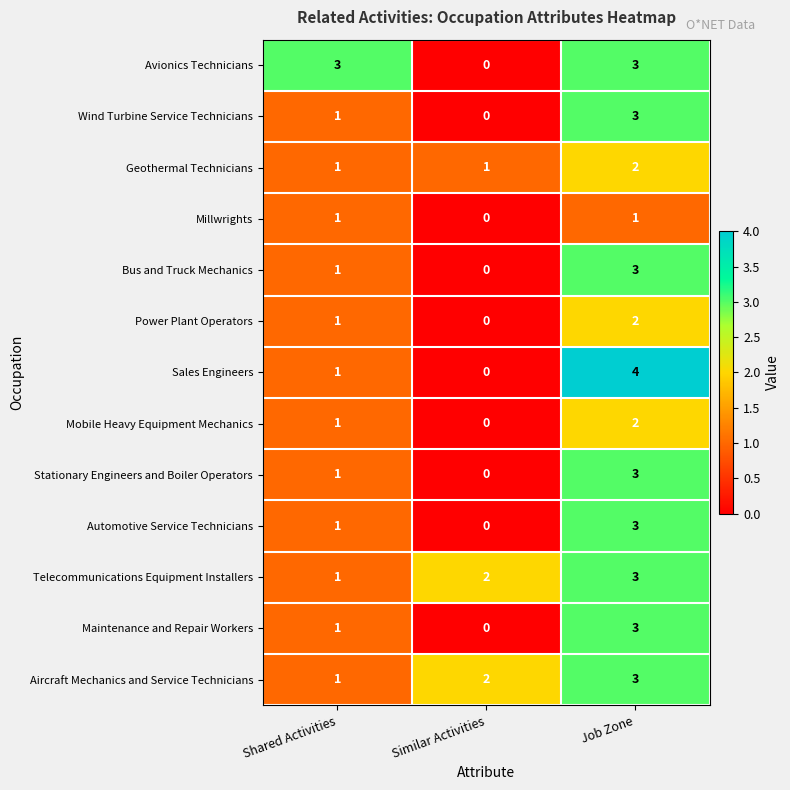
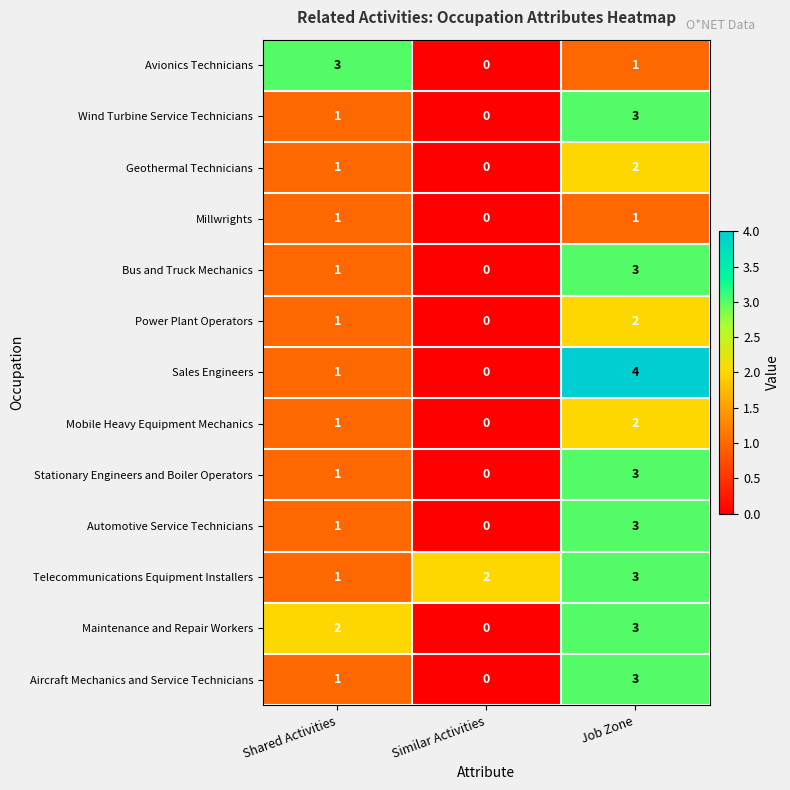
  {
    "Avionics Technicians": {
      "Shared Activities": 3,
      "Similar Activities": 0,
-     "Job Zone": 3
+     "Job Zone": 1
    },
    "Wind Turbine Service Technicians": {
      "Shared Activities": 1,
      "Similar Activities": 0,
      "Job Zone": 3
    },
    "Geothermal Technicians": {
      "Shared Activities": 1,
-     "Similar Activities": 1,
+     "Similar Activities": 0,
      "Job Zone": 2
    },
    "Millwrights": {
      "Shared Activities": 1,
      "Similar Activities": 0,
      "Job Zone": 1
    },
    "Bus and Truck Mechanics": {
      "Shared Activities": 1,
      "Similar Activities": 0,
      "Job Zone": 3
    },
    "Power Plant Operators": {
      "Shared Activities": 1,
      "Similar Activities": 0,
      "Job Zone": 2
    },
    "Sales Engineers": {
      "Shared Activities": 1,
      "Similar Activities": 0,
      "Job Zone": 4
    },
    "Mobile Heavy Equipment Mechanics": {
      "Shared Activities": 1,
      "Similar Activities": 0,
      "Job Zone": 2
    },
    "Stationary Engineers and Boiler Operators": {
      "Shared Activities": 1,
      "Similar Activities": 0,
      "Job Zone": 3
    },
    "Automotive Service Technicians": {
      "Shared Activities": 1,
      "Similar Activities": 0,
      "Job Zone": 3
    },
    "Telecommunications Equipment Installers": {
      "Shared Activities": 1,
      "Similar Activities": 2,
      "Job Zone": 3
    },
    "Maintenance and Repair Workers": {
-     "Shared Activities": 1,
+     "Shared Activities": 2,
      "Similar Activities": 0,
      "Job Zone": 3
    },
    "Aircraft Mechanics and Service Technicians": {
      "Shared Activities": 1,
-     "Similar Activities": 2,
+     "Similar Activities": 0,
      "Job Zone": 3
    }
  }
